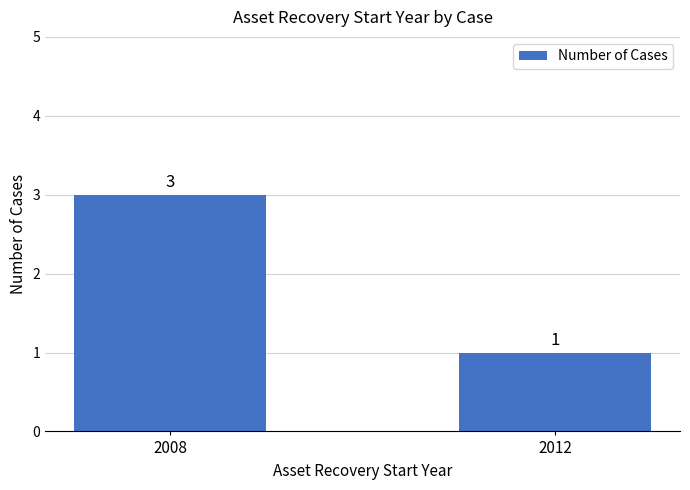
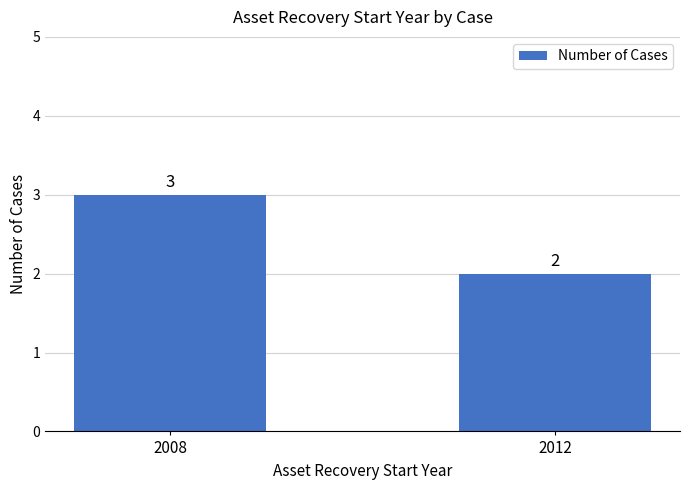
  {
    "2008": 3,
-   "2012": 1
+   "2012": 2
  }
